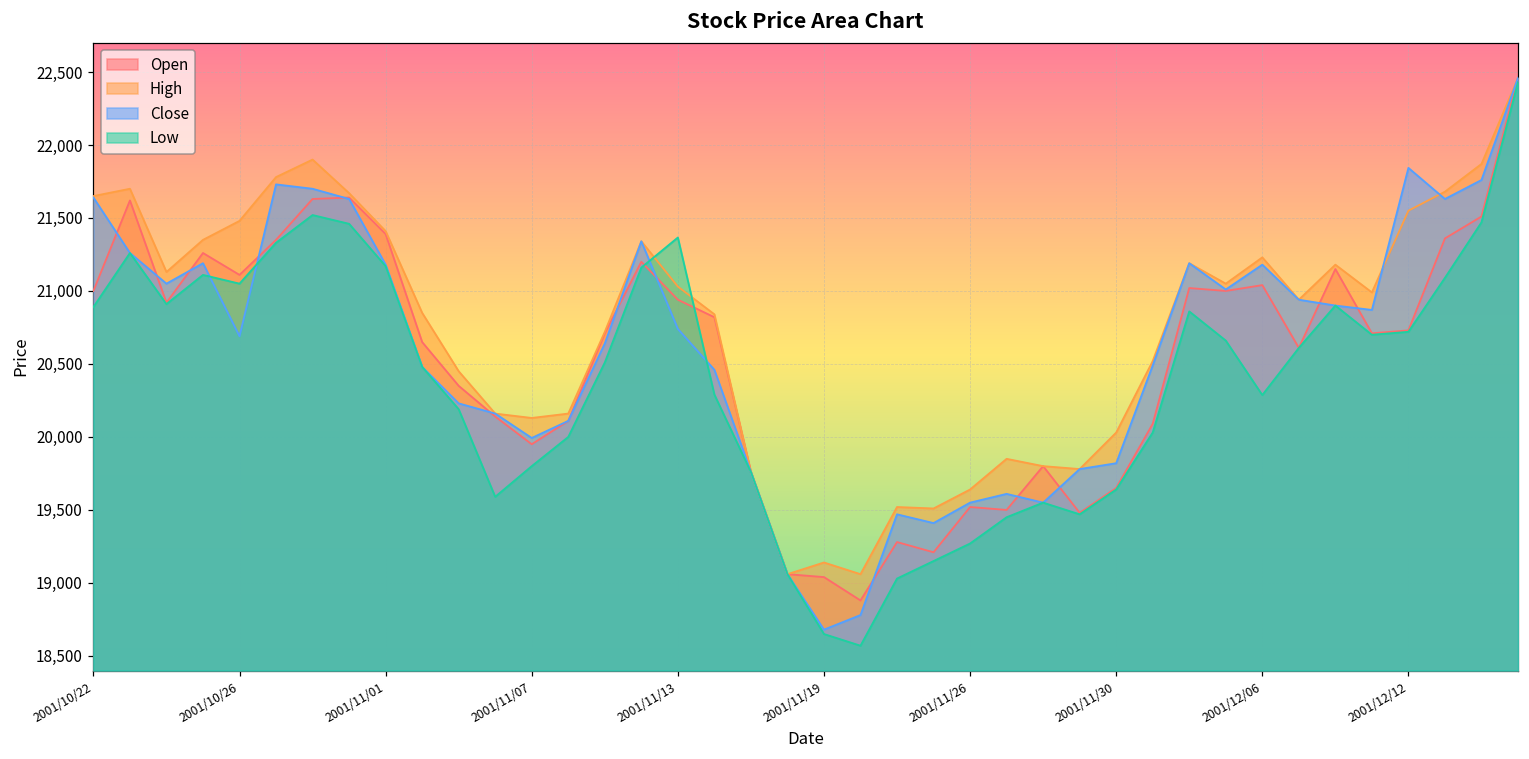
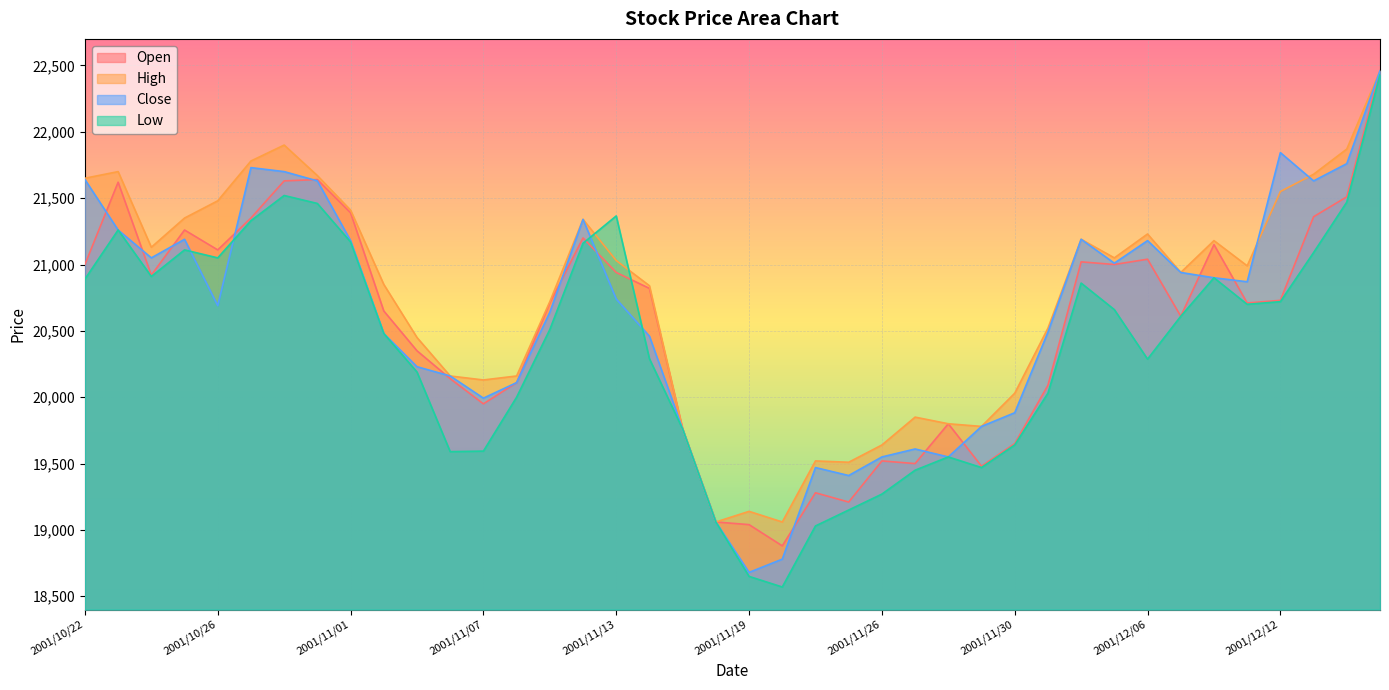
  {
    "Close": {
      "2001/10/26": "20,690",
      "2001/11/07": "19,990",
      "2001/11/13": "20,740",
      "2001/11/19": "18,680",
      "2001/11/26": "19,550",
-     "2001/11/30": "19,820",
+     "2001/11/30": "19,880",
      "2001/12/06": "21,180",
      "2001/12/12": "21,840"
    },
    "Low": {
      "2001/10/22": "20,890",
      "2001/10/26": "21,050",
-     "2001/11/07": "19,800",
+     "2001/11/07": "19,590",
      "2001/11/13": "21,370",
      "2001/11/19": "18,650",
      "2001/11/26": "19,270",
      "2001/12/06": "20,290"
    }
  }
